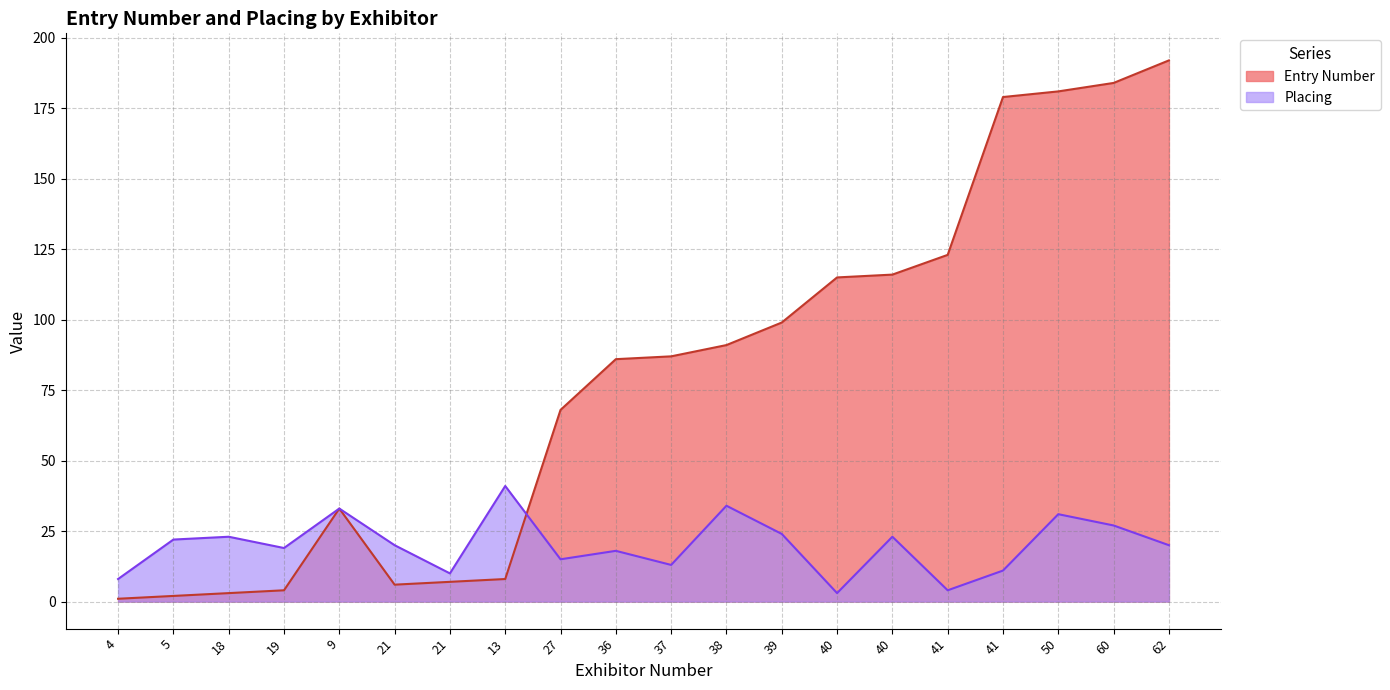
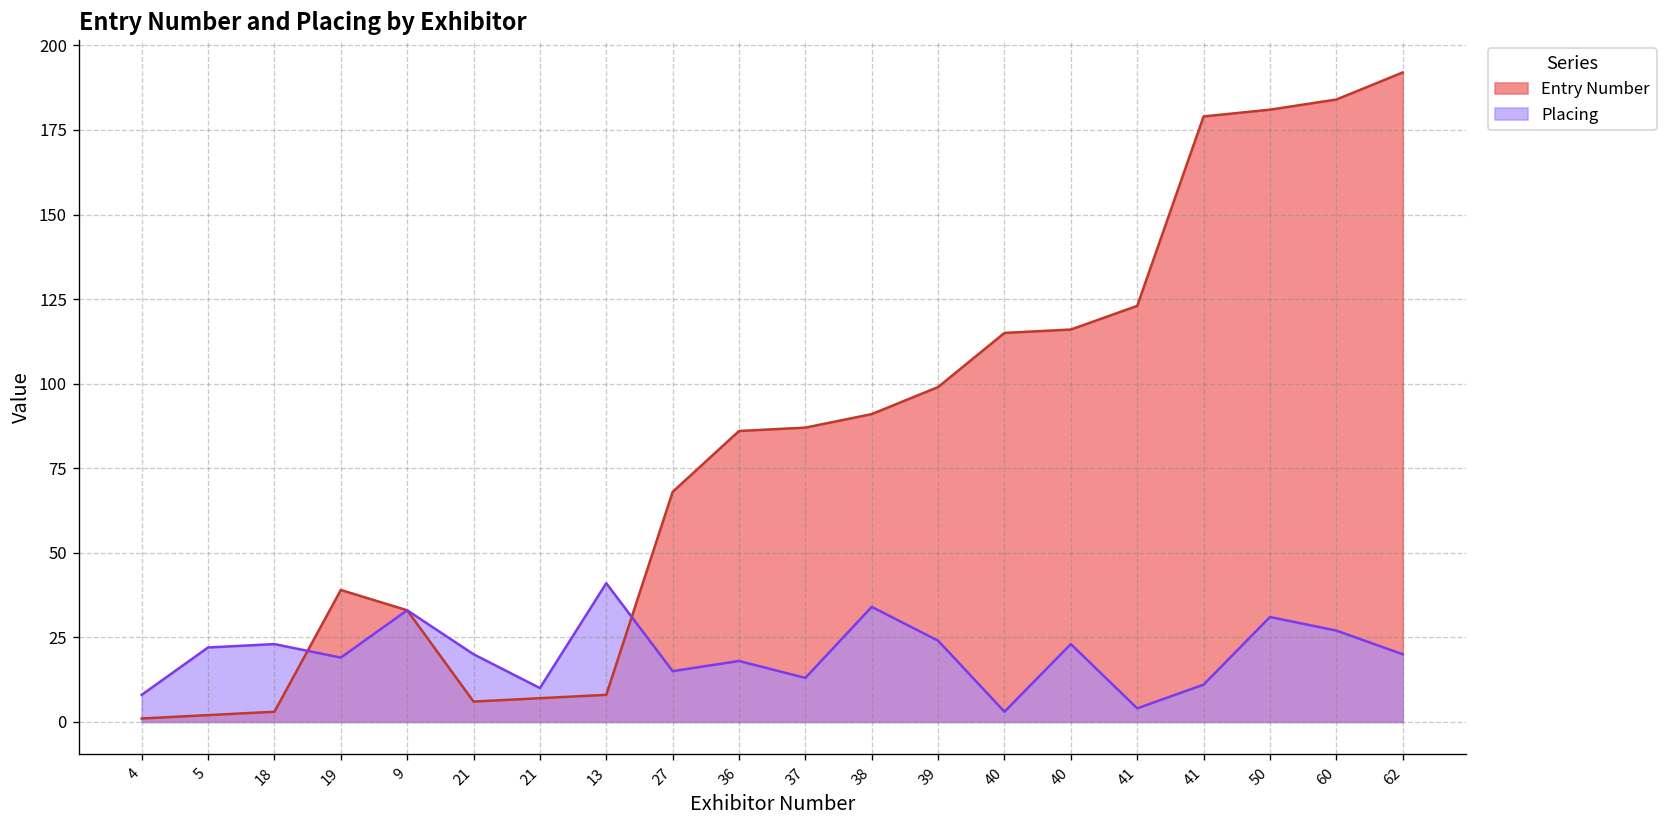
  {
    "Entry Number": {
      "4": 1,
      "5": 2,
      "18": 3,
-     "19": 4,
+     "19": 39,
      "13": 8,
      "27": 68,
      "36": 86,
      "37": 87,
      "38": 91,
      "39": 99,
      "50": 181,
      "60": 184,
      "62": 192
    },
    "Placing": {
      "4": 8,
      "5": 22,
      "18": 23,
      "19": 19,
      "13": 41,
      "27": 15,
      "36": 18,
      "37": 13,
      "38": 34,
      "39": 24,
      "50": 31,
      "60": 27,
      "62": 20
    }
  }
